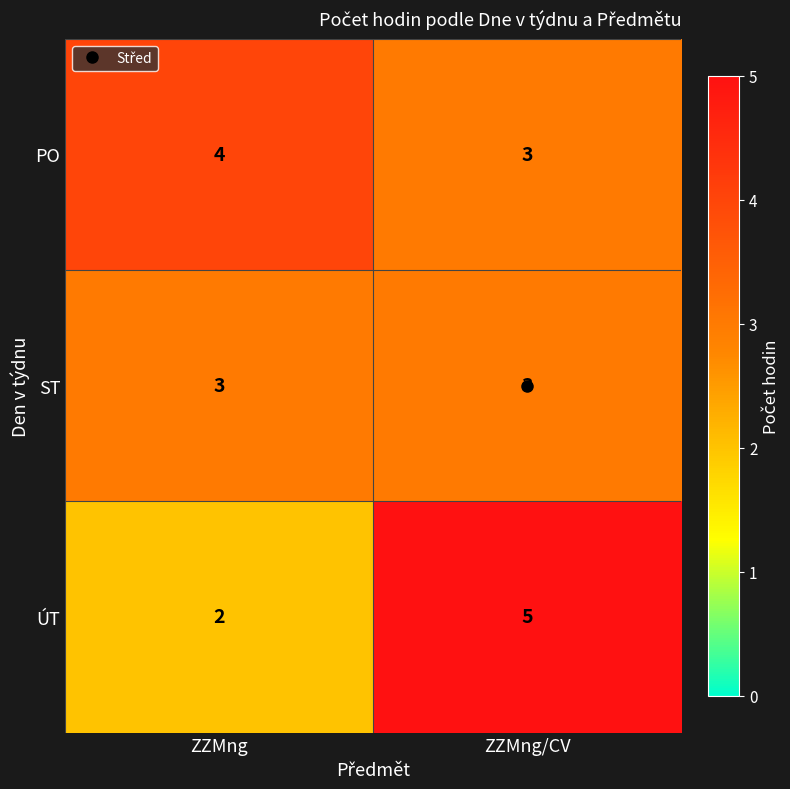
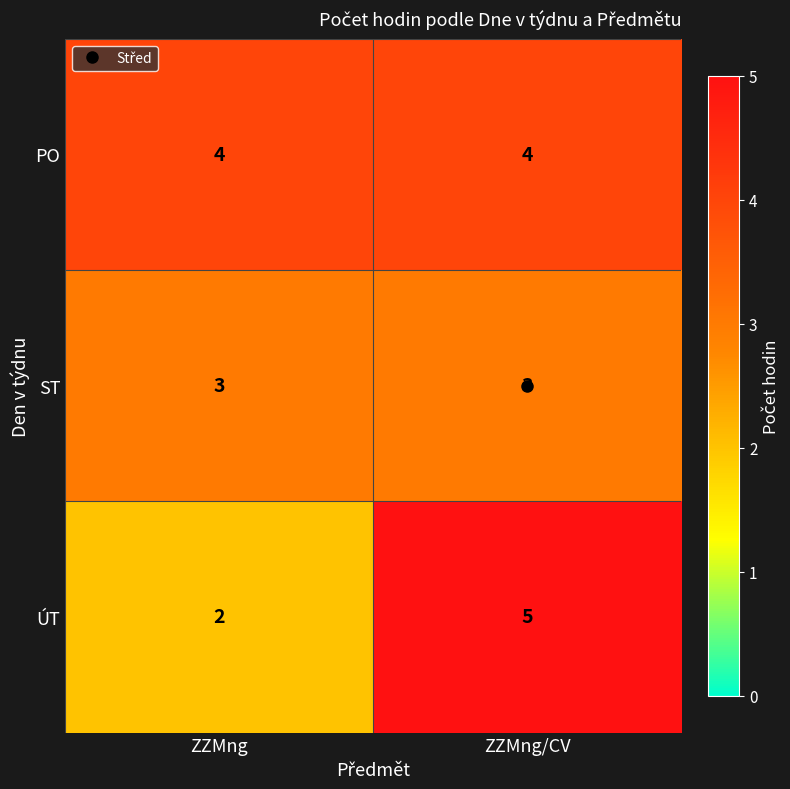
  {
    "PO": {
      "ZZMng": 4,
-     "ZZMng/CV": 3
+     "ZZMng/CV": 4
    },
    "ST": {
      "ZZMng": 3
    },
    "ÚT": {
      "ZZMng": 2,
      "ZZMng/CV": 5
    }
  }
